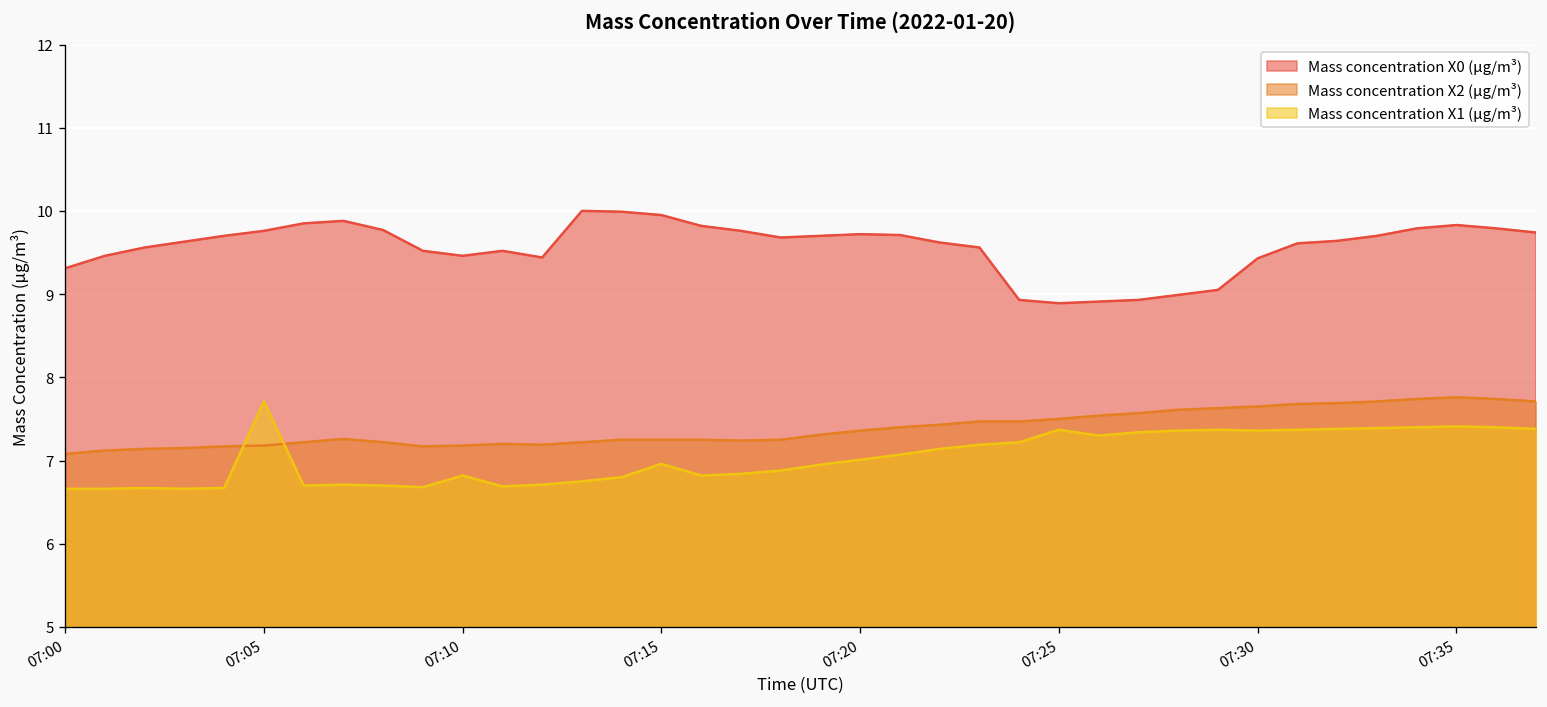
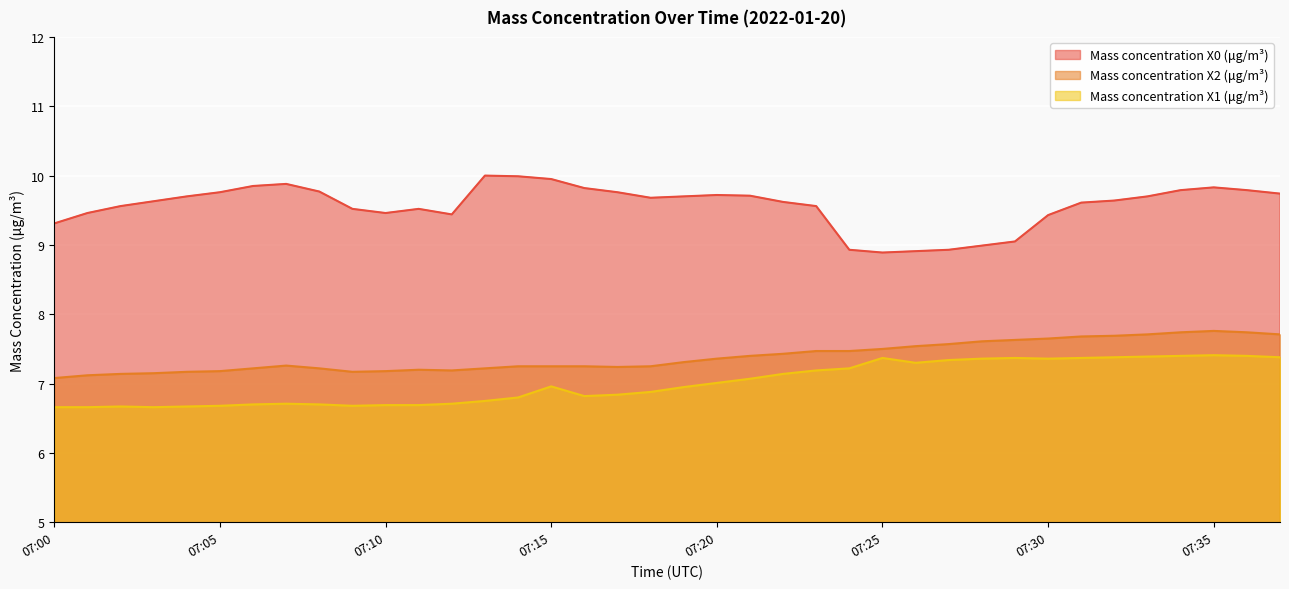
  {
    "Mass concentration X1 (μg/m³)": {
      "07:00": 6.7,
-     "07:05": 7.7,
-     "07:10": 6.8,
+     "07:05": 6.7,
+     "07:10": 6.7,
      "07:15": 7.0,
      "07:20": 7.0,
      "07:25": 7.4,
      "07:30": 7.4,
      "07:35": 7.4
    }
  }
